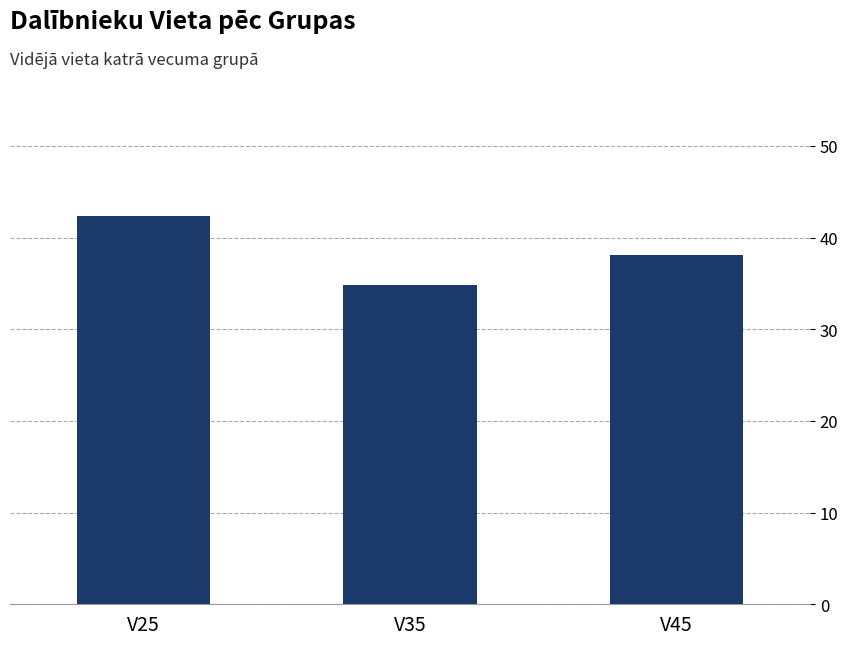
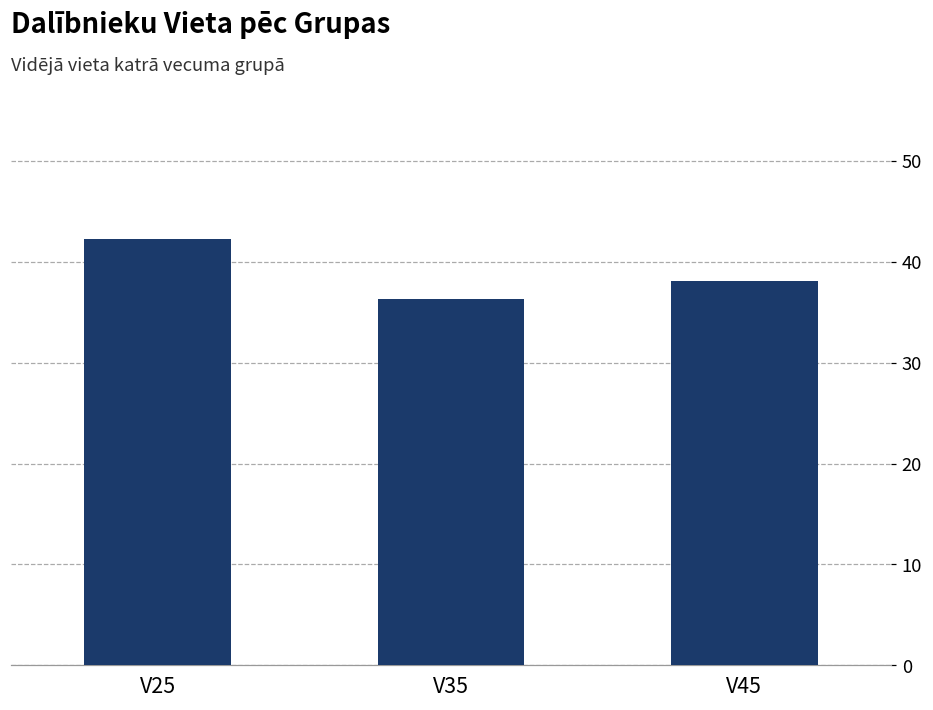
  {
    "V25": 42,
-   "V35": 35,
+   "V35": 36,
    "V45": 38
  }
